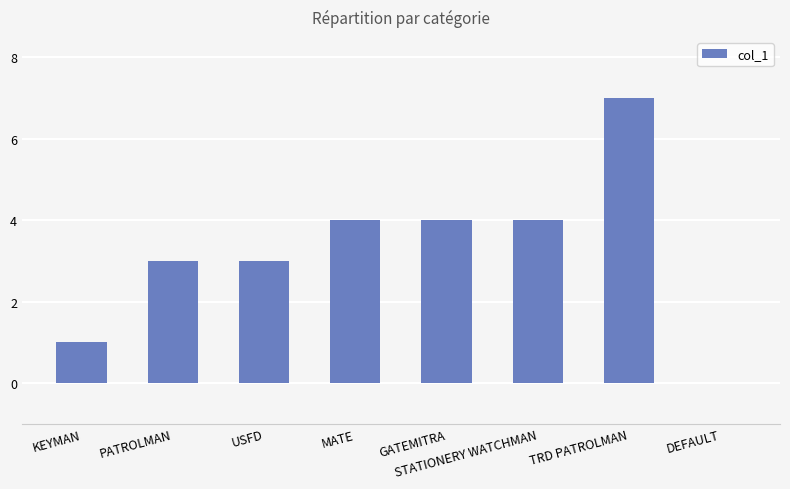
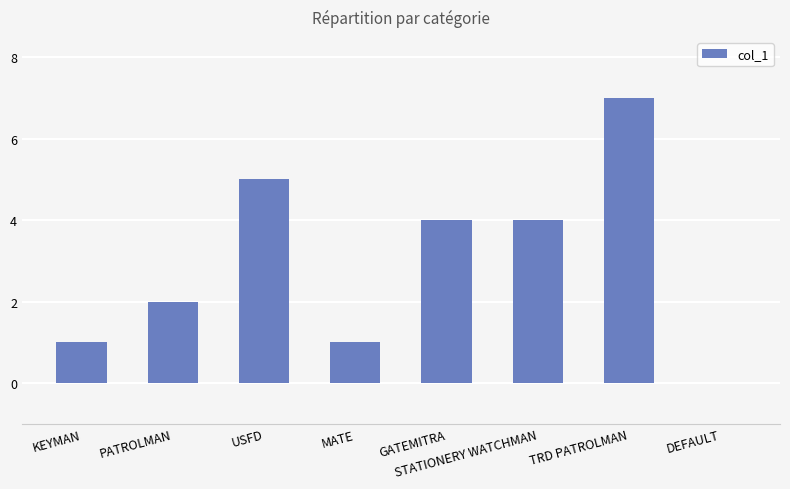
  {
    "KEYMAN": 1,
-   "PATROLMAN": 3,
-   "USFD": 3,
-   "MATE": 4,
+   "PATROLMAN": 2,
+   "USFD": 5,
+   "MATE": 1,
    "GATEMITRA": 4,
    "STATIONERY WATCHMAN": 4,
    "TRD PATROLMAN": 7,
    "DEFAULT": 0
  }
